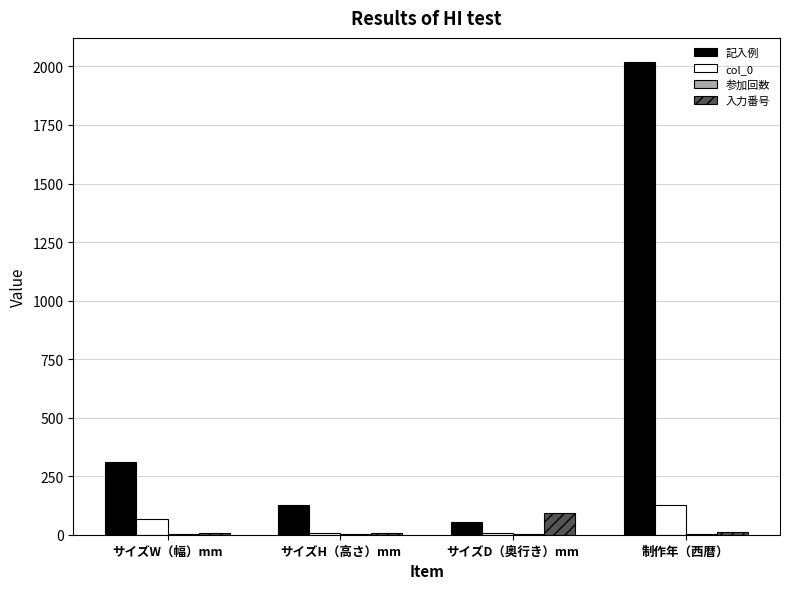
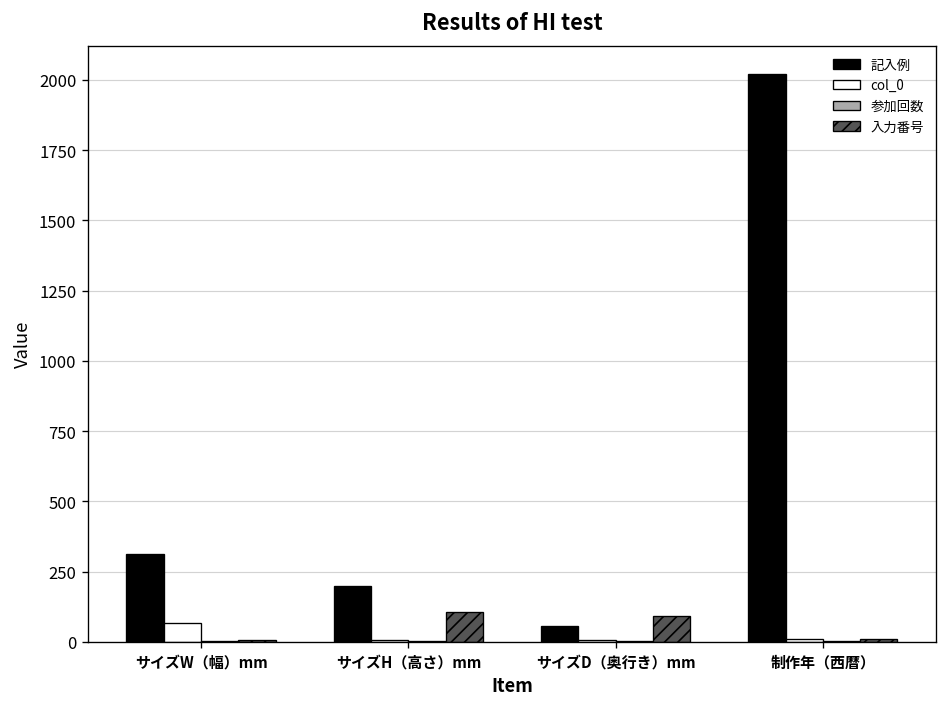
  {
    "記入例": {
      "サイズW（幅）mm": 310,
-     "サイズH（高さ）mm": 130,
+     "サイズH（高さ）mm": 200,
      "サイズD（奥行き）mm": 60,
      "制作年（西暦）": 2020
    },
    "col_0": {
      "サイズW（幅）mm": 70,
-     "制作年（西暦）": 130
+     "制作年（西暦）": 10
    },
    "入力番号": {
-     "サイズH（高さ）mm": 10,
+     "サイズH（高さ）mm": 110,
      "サイズD（奥行き）mm": 90
    }
  }
